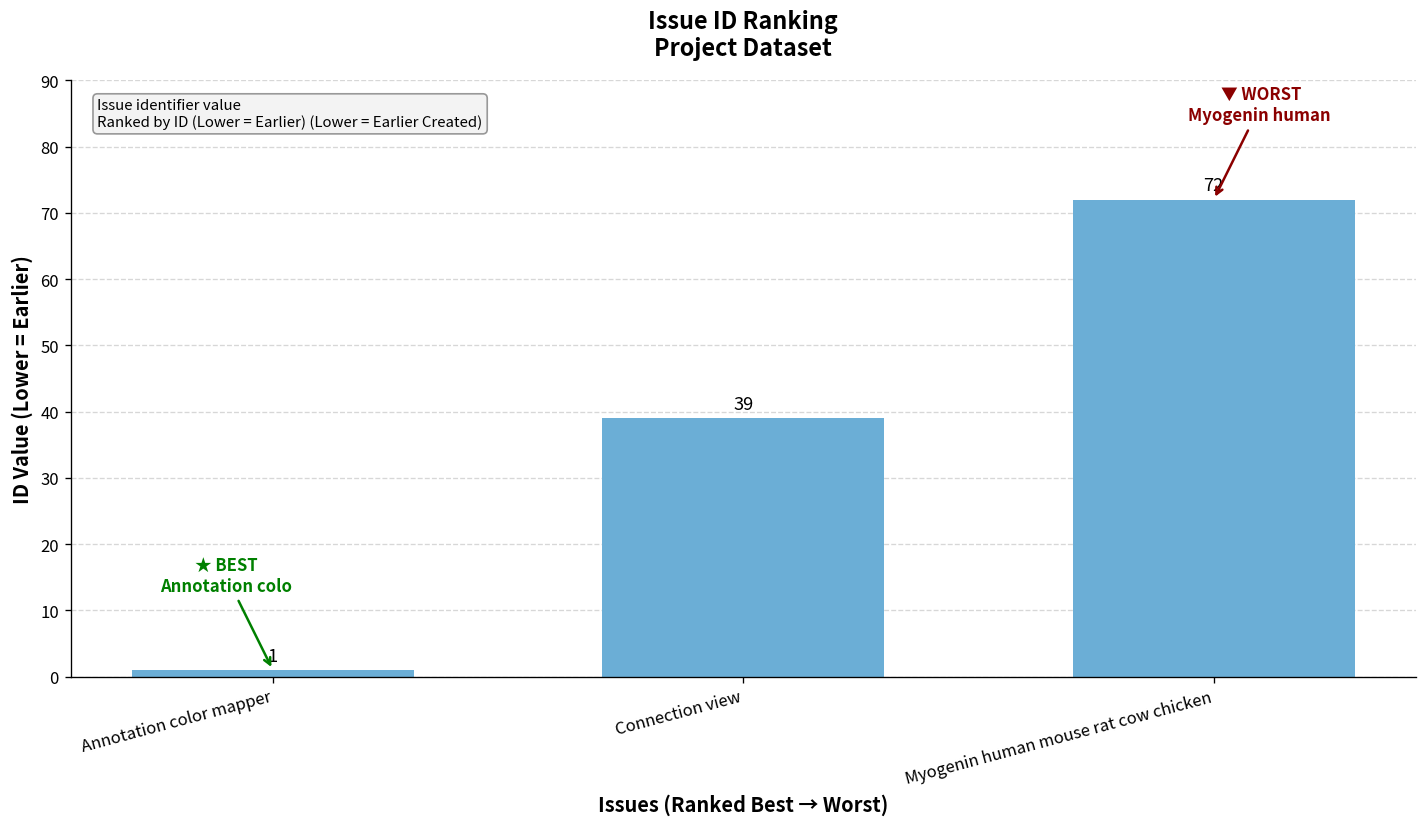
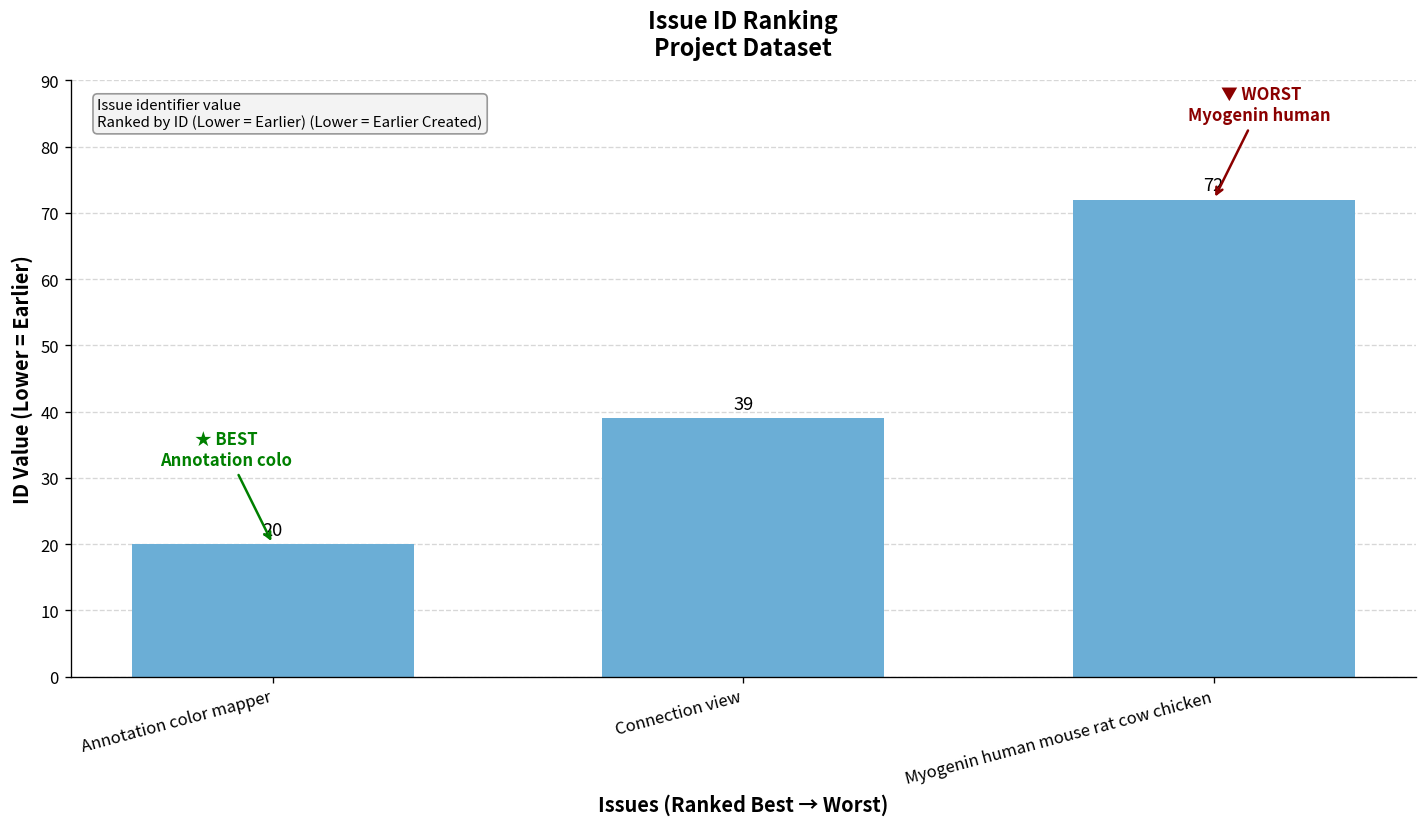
  {
-   "Annotation color mapper": 1,
+   "Annotation color mapper": 20,
    "Connection view": 39
  }
